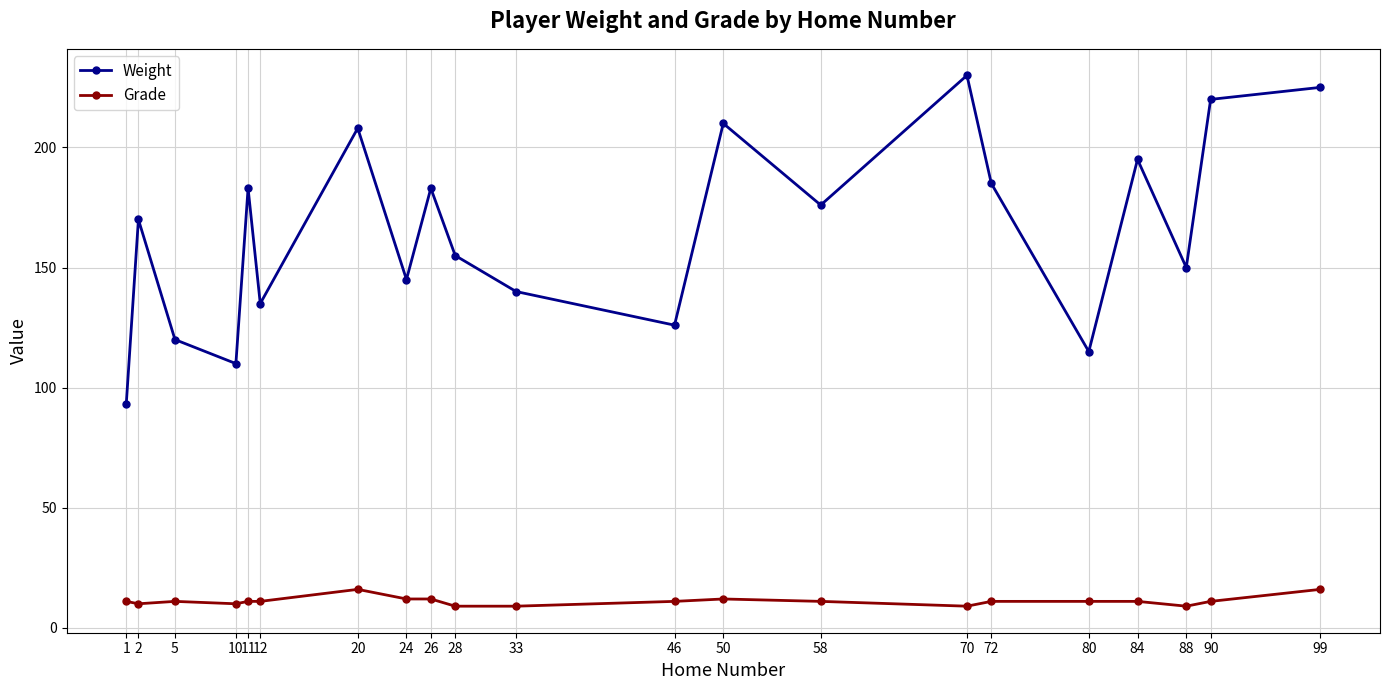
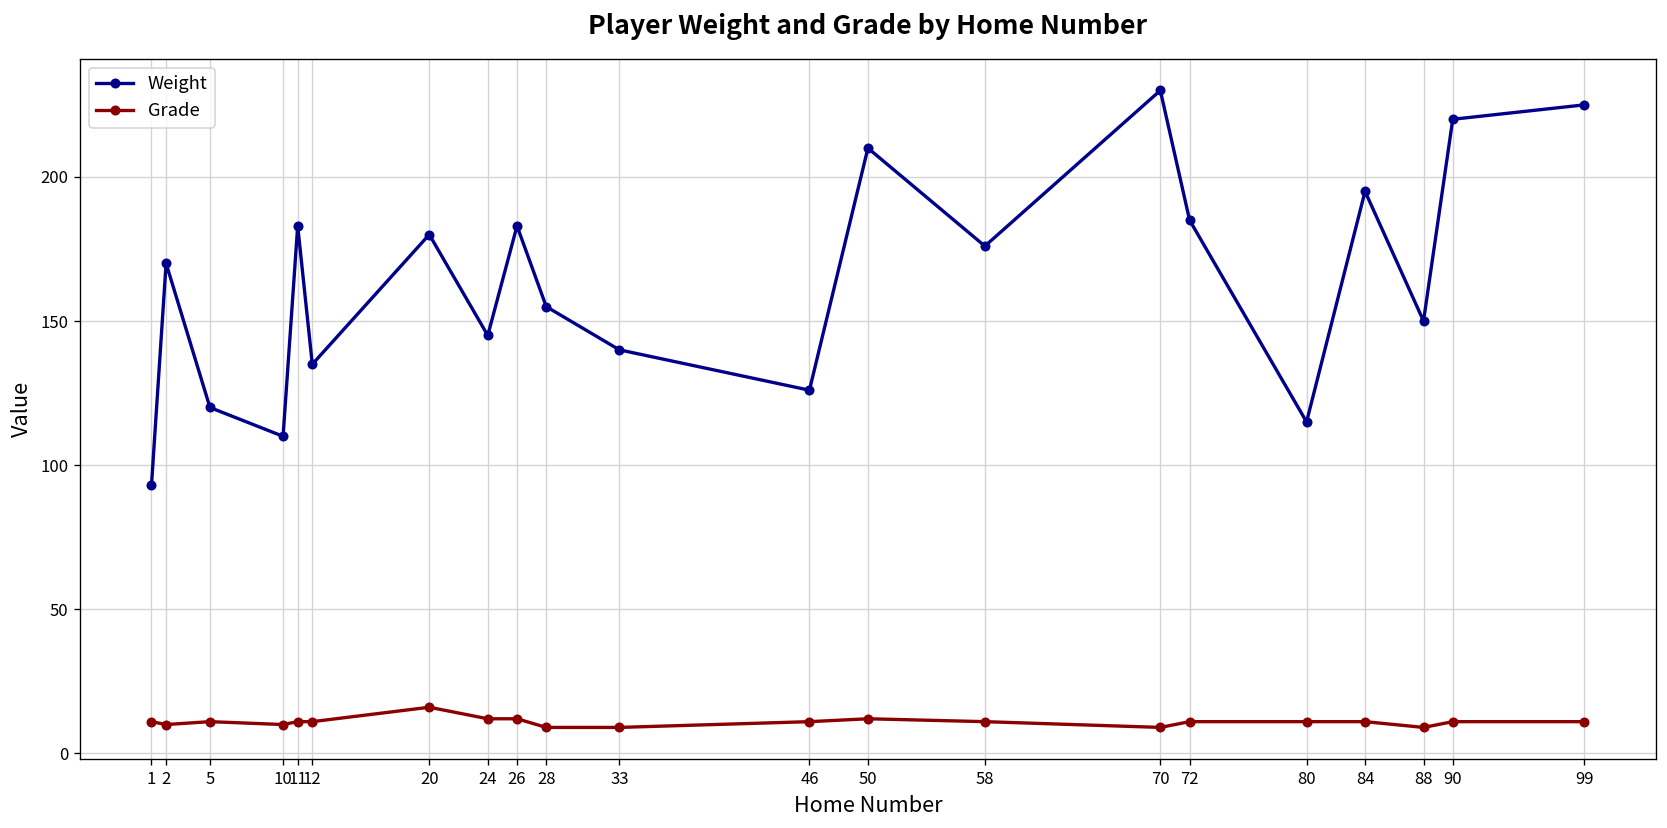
  {
    "Weight": {
      "1": 93,
      "2": 170,
      "5": 120,
-     "20": 208,
+     "20": 180,
      "24": 145,
      "26": 183,
      "28": 155,
      "33": 140,
      "46": 126,
      "50": 210,
      "58": 176,
      "70": 230,
      "72": 185,
      "80": 115,
      "84": 195,
      "88": 150,
      "90": 220,
      "99": 225
    },
    "Grade": {
      "1": 11,
      "2": 10,
      "5": 11,
      "20": 16,
      "24": 12,
      "26": 12,
      "28": 9,
      "33": 9,
      "46": 11,
      "50": 12,
      "58": 11,
      "70": 9,
      "72": 11,
      "80": 11,
      "84": 11,
      "88": 9,
      "90": 11,
-     "99": 16
+     "99": 11
    }
  }
